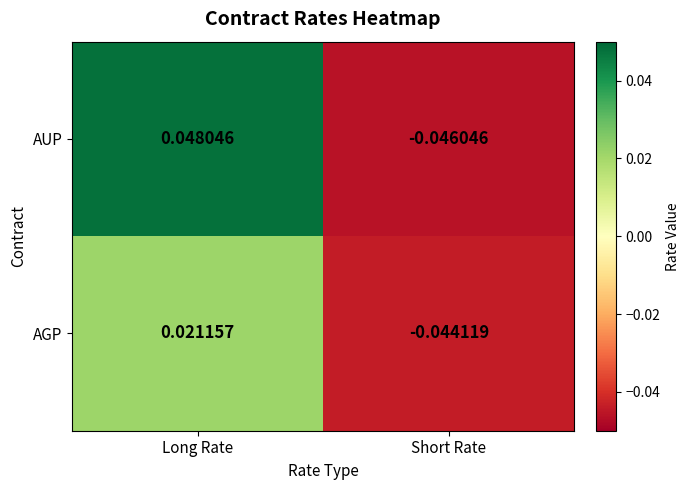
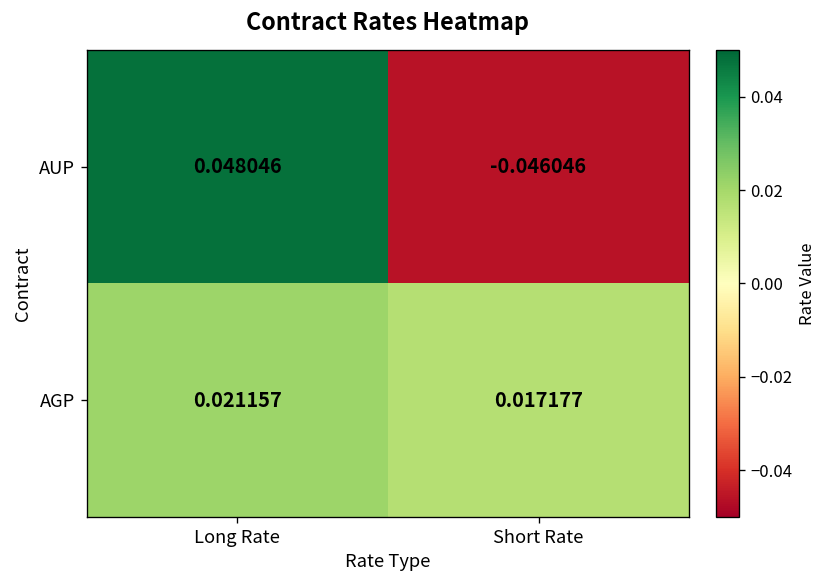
  {
    "AUP": {
      "Long Rate": 0.048046,
      "Short Rate": -0.046046
    },
    "AGP": {
      "Long Rate": 0.021157,
-     "Short Rate": -0.044119
+     "Short Rate": 0.017177
    }
  }
